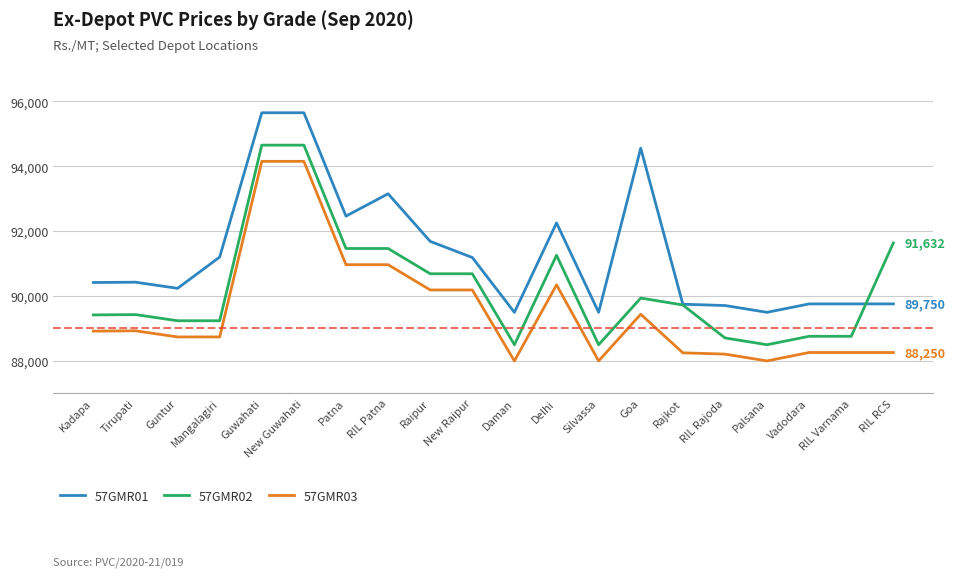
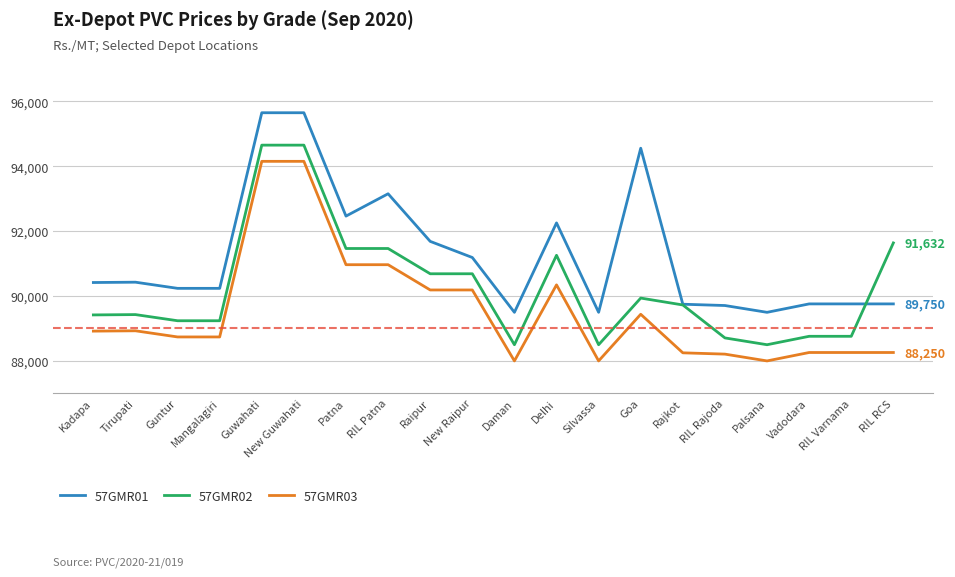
  {
    "57GMR01": {
      "Kadapa": "90,400",
      "Tirupati": "90,400",
      "Guntur": "90,200",
-     "Mangalagiri": "91,200",
+     "Mangalagiri": "90,200",
      "Guwahati": "95,700",
      "New Guwahati": "95,700",
      "Patna": "92,500",
      "RIL Patna": "93,100",
      "Raipur": "91,700",
      "New Raipur": "91,200",
      "Daman": "89,500",
      "Delhi": "92,300",
      "Silvassa": "89,500",
      "Goa": "94,600",
      "RIL Rajoda": "89,700",
      "Palsana": "89,500",
      "Vadodara": "89,800",
      "RIL Varnama": "89,800"
    },
    "57GMR02": {
      "RIL RCS": "91,632"
    },
    "57GMR03": {
      "RIL RCS": "88,250"
    }
  }
